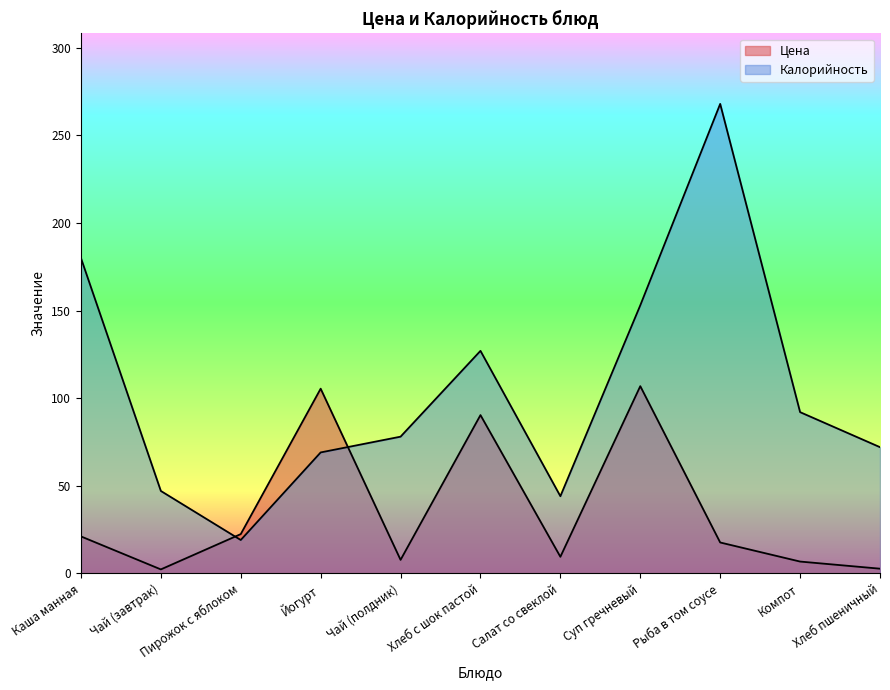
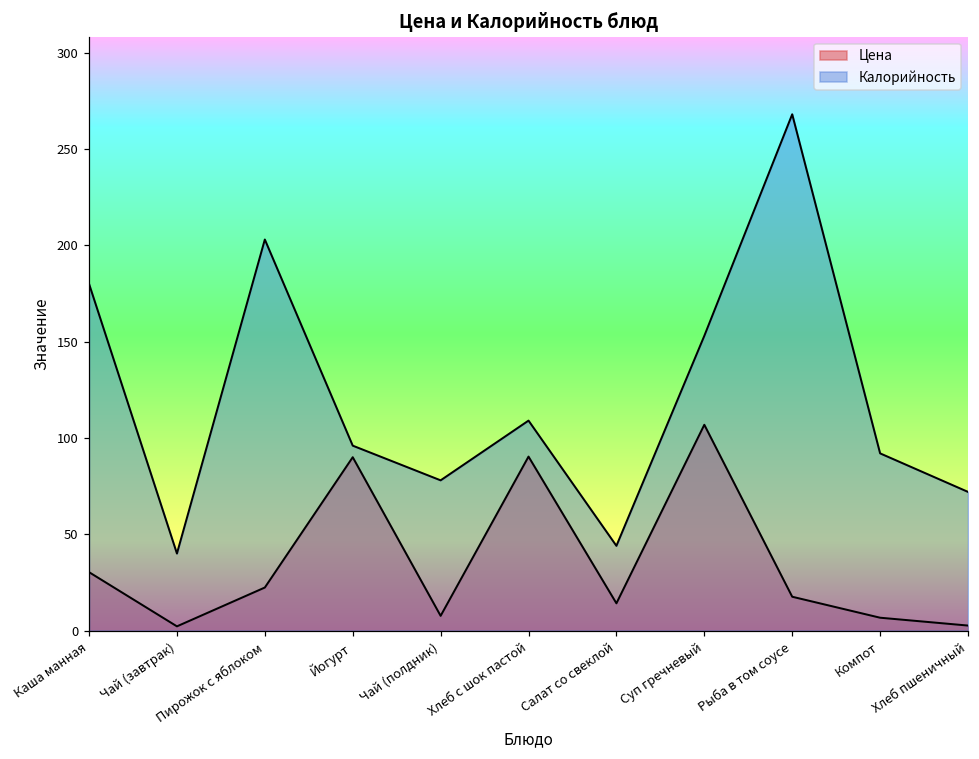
  {
    "Цена": {
-     "Каша манная": 21,
+     "Каша манная": 30,
      "Чай (завтрак)": 2,
      "Пирожок с яблоком": 22,
-     "Йогурт": 105,
+     "Йогурт": 90,
      "Чай (полдник)": 8,
      "Хлеб с шок пастой": 90,
-     "Салат со свеклой": 9,
+     "Салат со свеклой": 14,
      "Суп гречневый": 107,
      "Рыба в том соусе": 18,
      "Компот": 7,
      "Хлеб пшеничный": 3
    },
    "Калорийность": {
      "Каша манная": 180,
-     "Чай (завтрак)": 47,
-     "Пирожок с яблоком": 19,
-     "Йогурт": 69,
+     "Чай (завтрак)": 40,
+     "Пирожок с яблоком": 203,
+     "Йогурт": 96,
      "Чай (полдник)": 78,
-     "Хлеб с шок пастой": 127,
+     "Хлеб с шок пастой": 109,
      "Салат со свеклой": 44,
      "Суп гречневый": 153,
      "Рыба в том соусе": 268,
      "Компот": 92,
      "Хлеб пшеничный": 72
    }
  }
